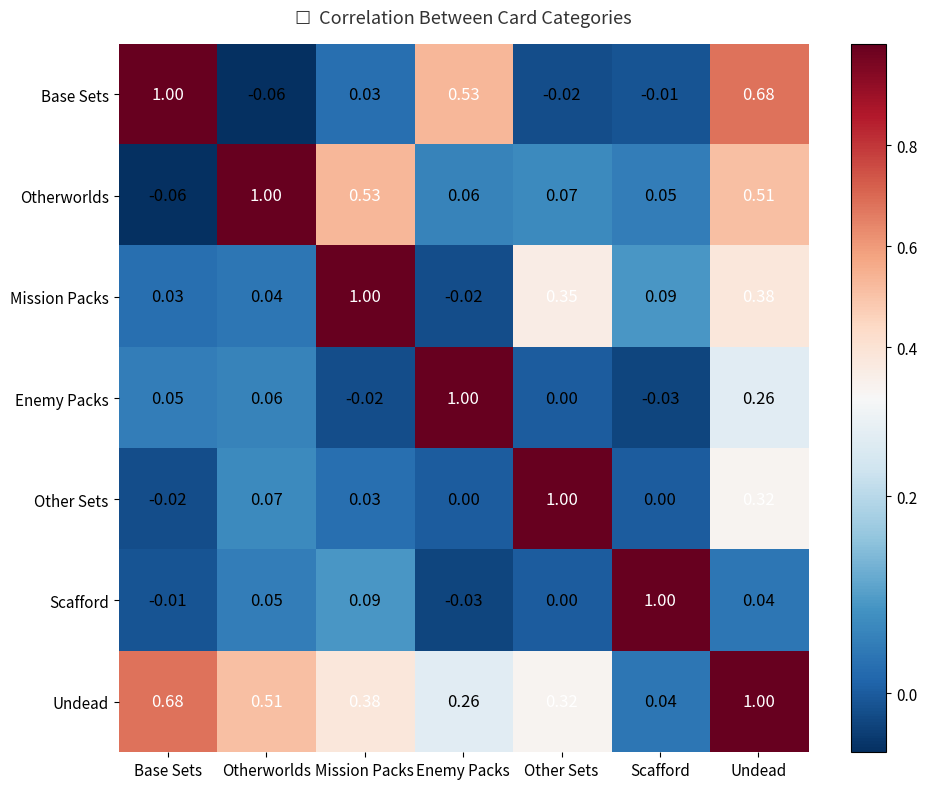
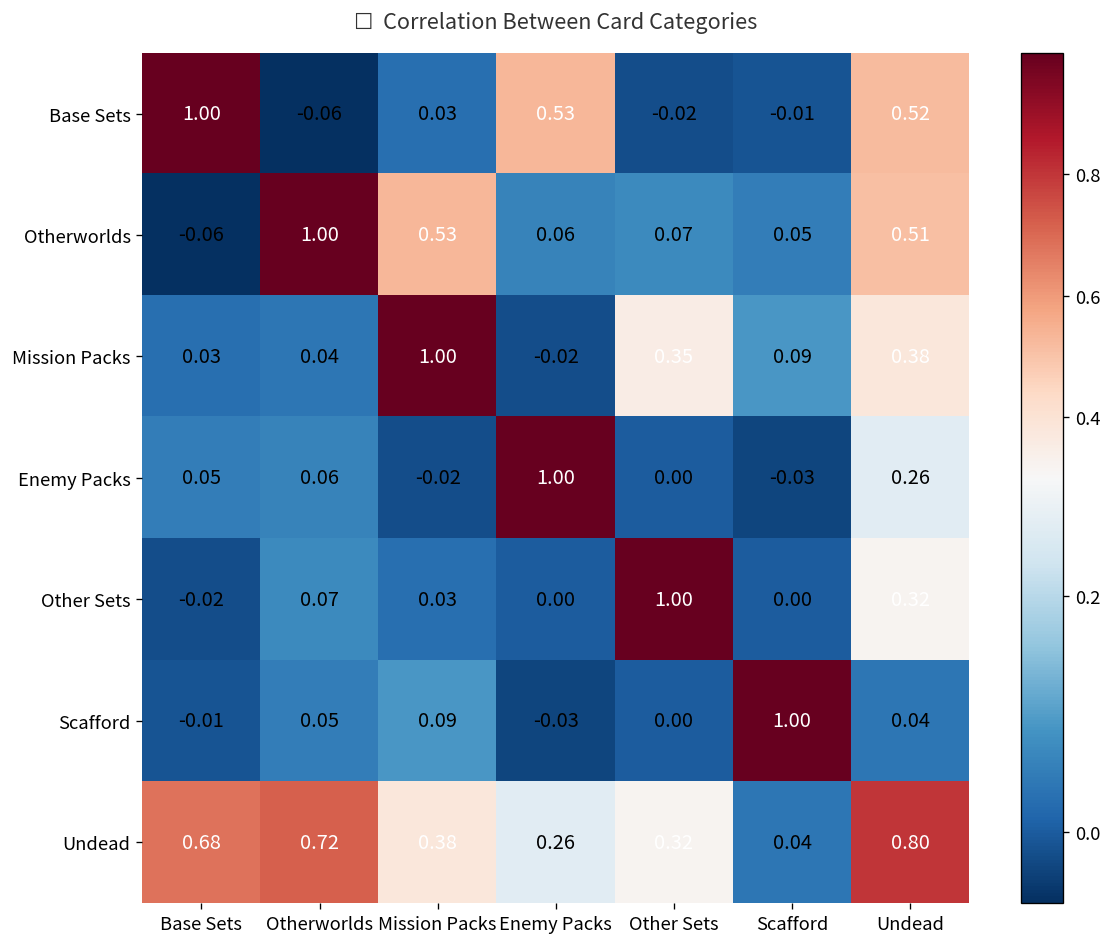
  {
    "Base Sets": {
      "Base Sets": 1.00,
      "Otherworlds": -0.06,
      "Mission Packs": 0.03,
      "Enemy Packs": 0.53,
      "Other Sets": -0.02,
      "Scafford": -0.01,
-     "Undead": 0.68
+     "Undead": 0.52
    },
    "Otherworlds": {
      "Base Sets": -0.06,
      "Otherworlds": 1.00,
      "Mission Packs": 0.53,
      "Enemy Packs": 0.06,
      "Other Sets": 0.07,
      "Scafford": 0.05,
      "Undead": 0.51
    },
    "Mission Packs": {
      "Base Sets": 0.03,
      "Otherworlds": 0.04,
      "Mission Packs": 1.00,
      "Enemy Packs": -0.02,
      "Scafford": 0.09
    },
    "Enemy Packs": {
      "Base Sets": 0.05,
      "Otherworlds": 0.06,
      "Mission Packs": -0.02,
      "Enemy Packs": 1.00,
      "Other Sets": 0.00,
      "Scafford": -0.03,
      "Undead": 0.26
    },
    "Other Sets": {
      "Base Sets": -0.02,
      "Otherworlds": 0.07,
      "Mission Packs": 0.03,
      "Enemy Packs": 0.00,
      "Other Sets": 1.00,
      "Scafford": 0.00
    },
    "Scafford": {
      "Base Sets": -0.01,
      "Otherworlds": 0.05,
      "Mission Packs": 0.09,
      "Enemy Packs": -0.03,
      "Other Sets": 0.00,
      "Scafford": 1.00,
      "Undead": 0.04
    },
    "Undead": {
      "Base Sets": 0.68,
-     "Otherworlds": 0.51,
+     "Otherworlds": 0.72,
      "Enemy Packs": 0.26,
      "Scafford": 0.04,
-     "Undead": 1.00
+     "Undead": 0.80
    }
  }
